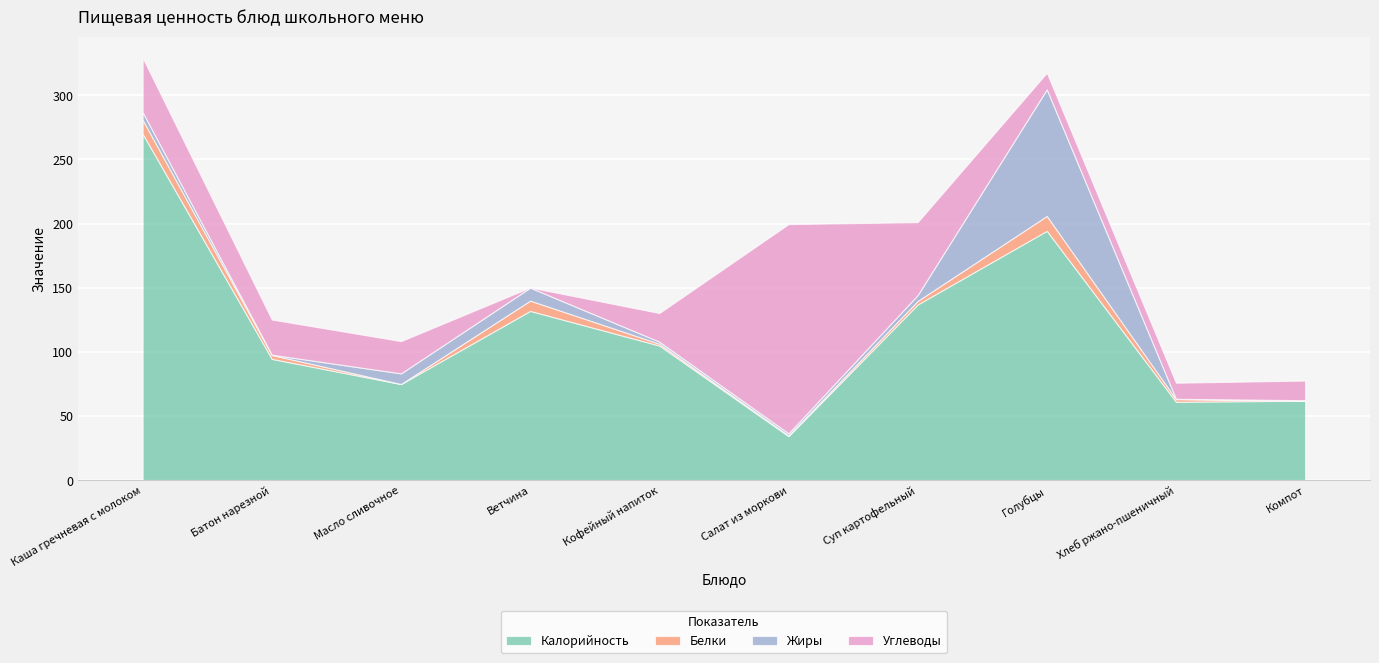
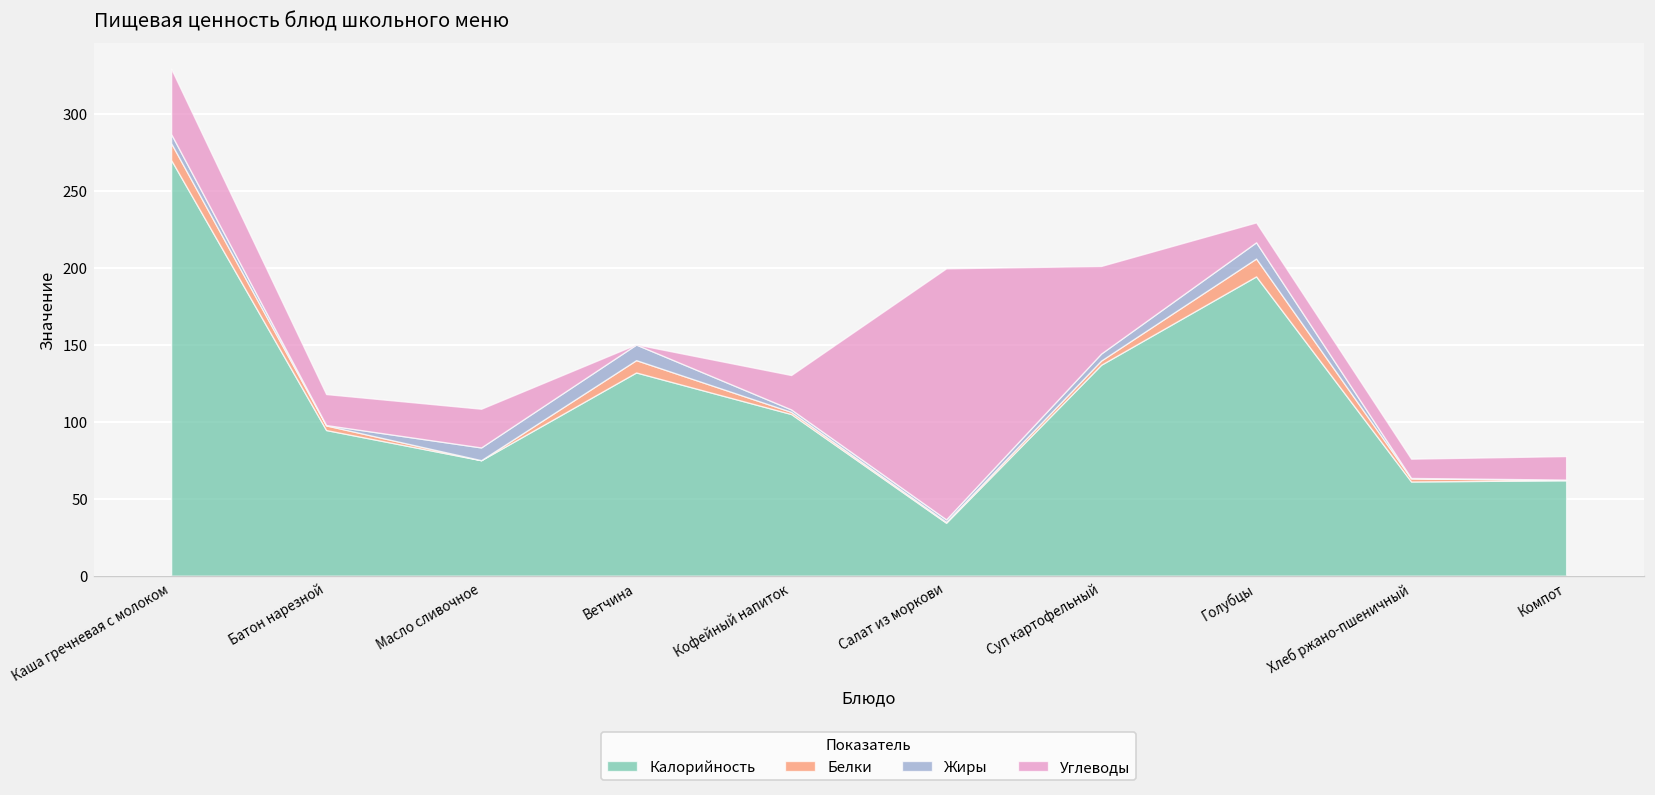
  {
    "Калорийность": {
      "Каша гречневая с молоком": 270,
      "Батон нарезной": 95,
      "Ветчина": 132,
      "Суп картофельный": 137,
      "Голубцы": 194
    },
    "Белки": {
      "Каша гречневая с молоком": 11,
      "Ветчина": 8,
      "Суп картофельный": 3,
      "Голубцы": 12
    },
    "Жиры": {
      "Каша гречневая с молоком": 6,
      "Масло сливочное": 8,
      "Суп картофельный": 5,
-     "Голубцы": 99
+     "Голубцы": 11
    },
    "Углеводы": {
      "Каша гречневая с молоком": 42,
-     "Батон нарезной": 27,
+     "Батон нарезной": 20,
      "Масло сливочное": 25,
      "Кофейный напиток": 22,
      "Салат из моркови": 163,
      "Суп картофельный": 57,
      "Голубцы": 13,
      "Хлеб ржано-пшеничный": 13,
      "Компот": 15
    }
  }
